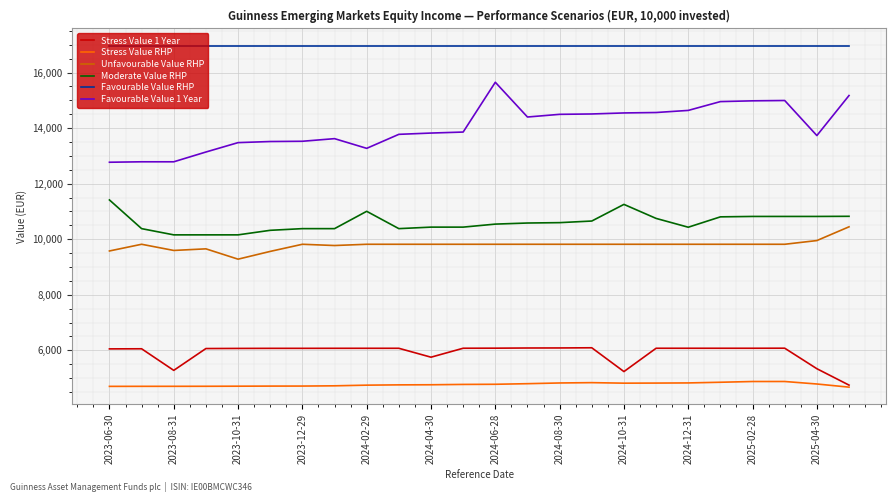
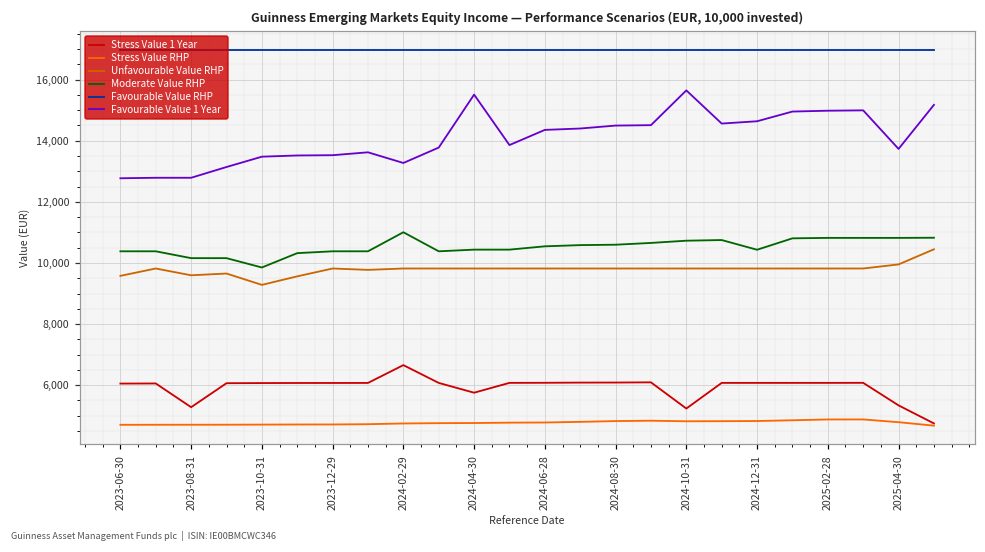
  {
    "Stress Value 1 Year": {
      "2023-06-30": "6,100",
      "2023-08-31": "5,300",
      "2023-10-31": "6,100",
      "2023-12-29": "6,100",
-     "2024-02-29": "6,100",
+     "2024-02-29": "6,700",
      "2024-04-30": "5,800",
      "2024-06-28": "6,100",
      "2024-08-30": "6,100",
      "2024-10-31": "5,200",
      "2024-12-31": "6,100",
      "2025-02-28": "6,100",
      "2025-04-30": "5,300"
    },
    "Moderate Value RHP": {
-     "2023-06-30": "11,400",
+     "2023-06-30": "10,400",
      "2023-08-31": "10,200",
-     "2023-10-31": "10,200",
+     "2023-10-31": "9,900",
      "2023-12-29": "10,400",
      "2024-02-29": "11,000",
      "2024-04-30": "10,400",
      "2024-06-28": "10,500",
      "2024-08-30": "10,600",
-     "2024-10-31": "11,300",
+     "2024-10-31": "10,700",
      "2024-12-31": "10,400",
      "2025-02-28": "10,800",
      "2025-04-30": "10,800"
    },
    "Favourable Value RHP": {
      "2023-10-31": "17,000",
      "2023-12-29": "17,000",
      "2024-02-29": "17,000",
      "2024-04-30": "17,000",
      "2024-06-28": "17,000",
      "2024-08-30": "17,000",
      "2024-10-31": "17,000",
      "2024-12-31": "17,000",
      "2025-02-28": "17,000",
      "2025-04-30": "17,000"
    },
    "Favourable Value 1 Year": {
      "2023-06-30": "12,800",
      "2023-08-31": "12,800",
      "2023-10-31": "13,500",
      "2023-12-29": "13,500",
      "2024-02-29": "13,300",
-     "2024-04-30": "13,800",
-     "2024-06-28": "15,600",
+     "2024-04-30": "15,500",
+     "2024-06-28": "14,400",
      "2024-08-30": "14,500",
-     "2024-10-31": "14,500",
+     "2024-10-31": "15,600",
      "2024-12-31": "14,600",
      "2025-02-28": "15,000",
      "2025-04-30": "13,700"
    }
  }
